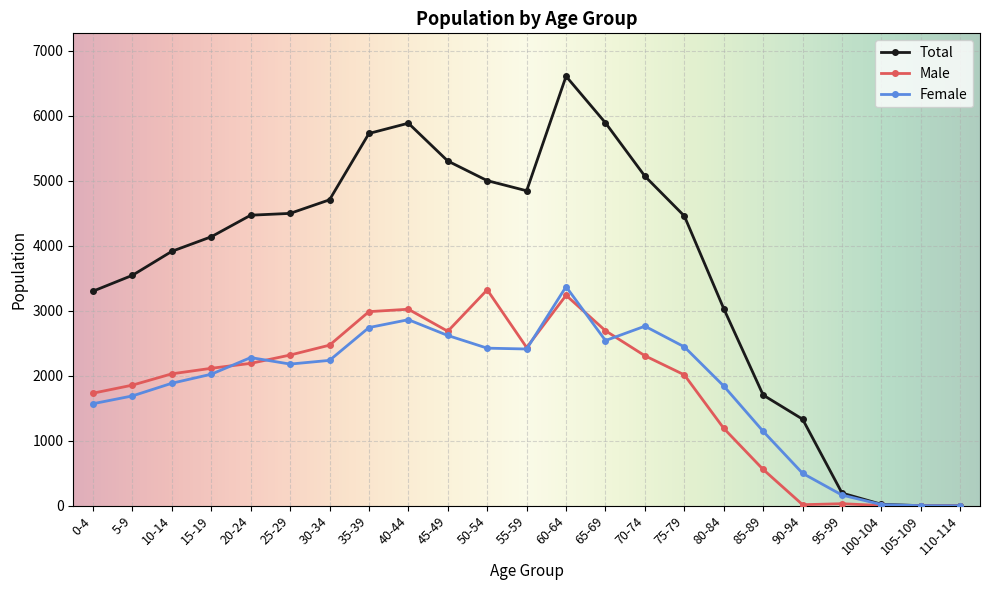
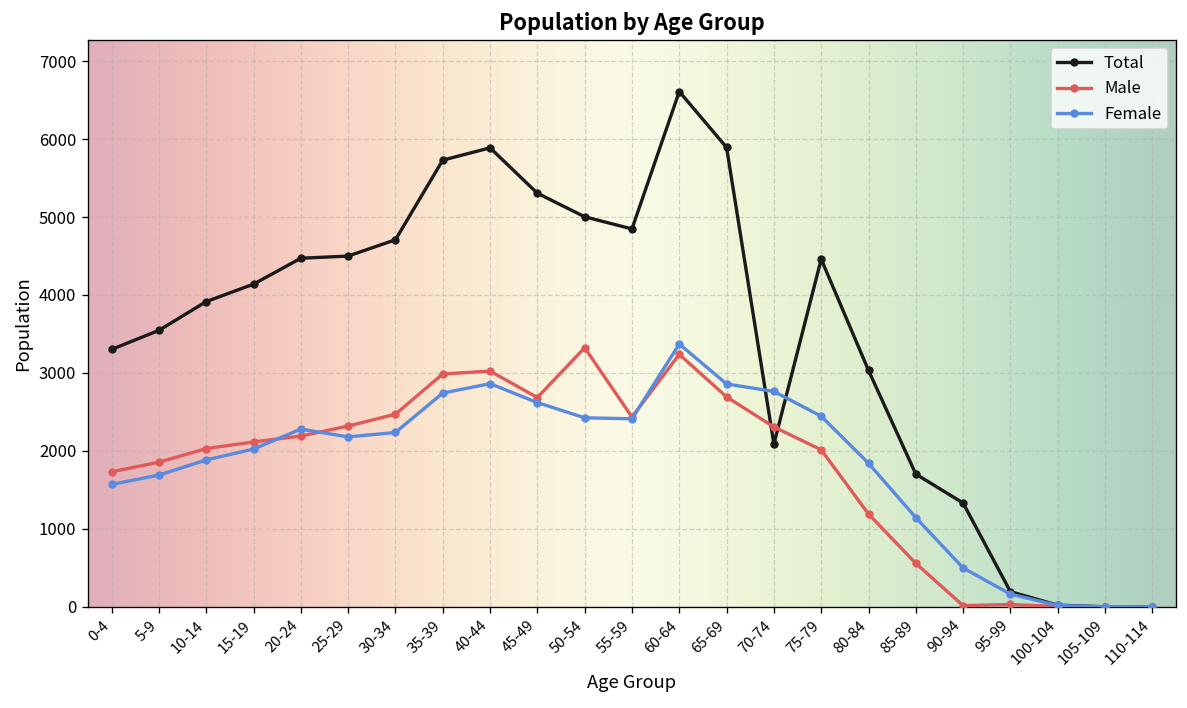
  {
    "Total": {
      "0-4": 3300,
      "5-9": 3500,
      "10-14": 3900,
      "15-19": 4100,
      "20-24": 4500,
      "25-29": 4500,
      "30-34": 4700,
      "35-39": 5700,
      "40-44": 5900,
      "45-49": 5300,
      "50-54": 5000,
      "55-59": 4800,
      "60-64": 6600,
      "65-69": 5900,
-     "70-74": 5100,
+     "70-74": 2100,
      "75-79": 4500,
      "80-84": 3000,
      "85-89": 1700,
      "90-94": 1300
    },
    "Male": {
      "0-4": 1700,
      "5-9": 1900,
      "10-14": 2000,
      "15-19": 2100,
      "20-24": 2200,
      "25-29": 2300,
      "30-34": 2500,
      "35-39": 3000,
      "40-44": 3000,
      "45-49": 2700,
      "50-54": 3300,
      "60-64": 3200,
      "65-69": 2700,
      "70-74": 2300,
      "75-79": 2000,
      "80-84": 1200,
      "85-89": 600,
      "90-94": 0,
      "95-99": 0
    },
    "Female": {
      "0-4": 1600,
      "5-9": 1700,
      "10-14": 1900,
      "15-19": 2000,
      "20-24": 2300,
      "25-29": 2200,
      "30-34": 2200,
      "35-39": 2700,
      "40-44": 2900,
      "45-49": 2600,
      "50-54": 2400,
      "60-64": 3400,
-     "65-69": 2500,
+     "65-69": 2900,
      "70-74": 2800,
      "75-79": 2400,
      "80-84": 1800,
      "85-89": 1100,
      "90-94": 500
    }
  }
